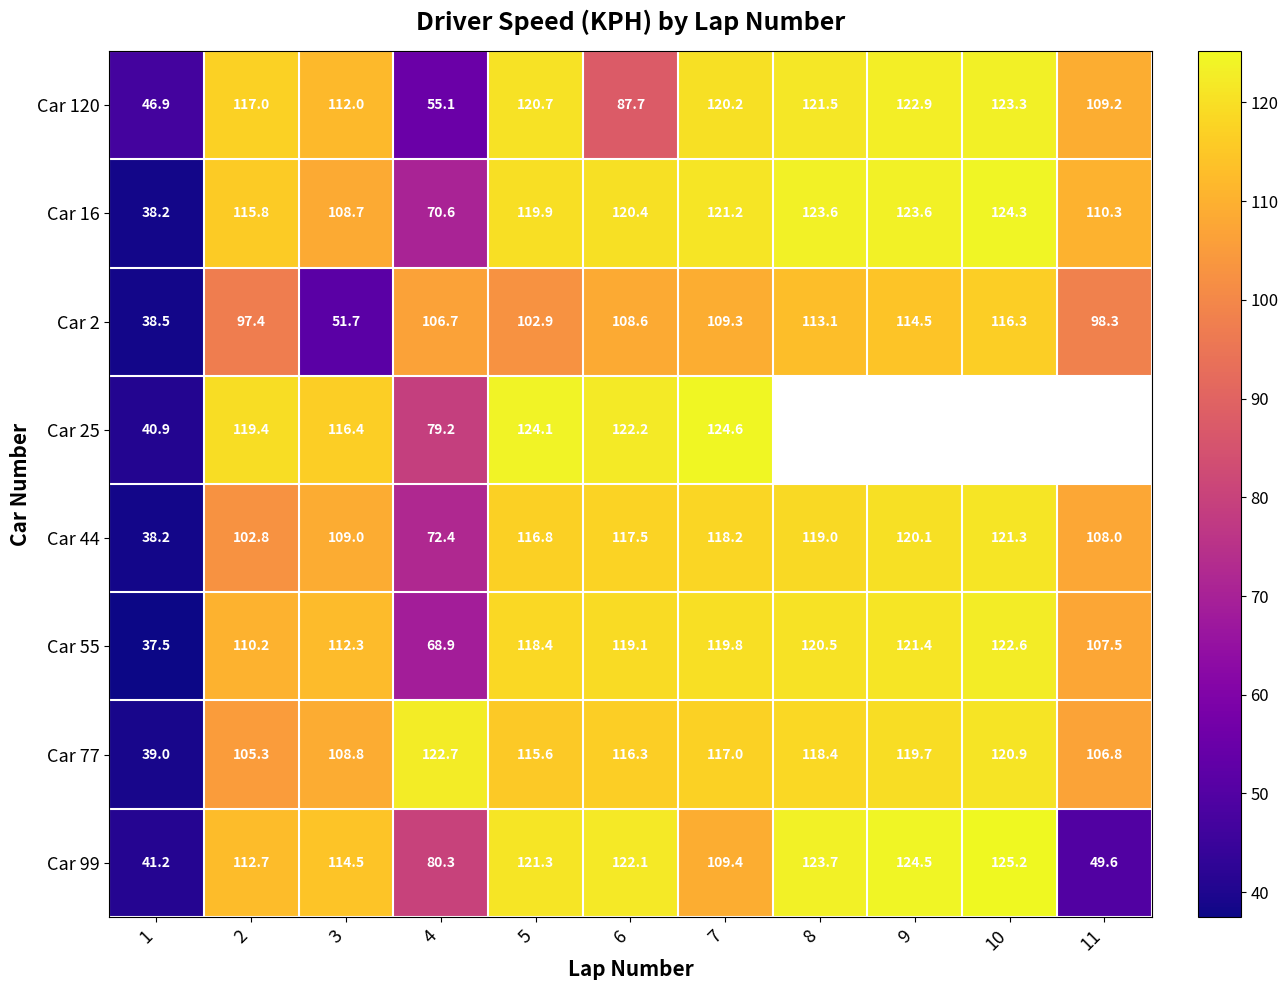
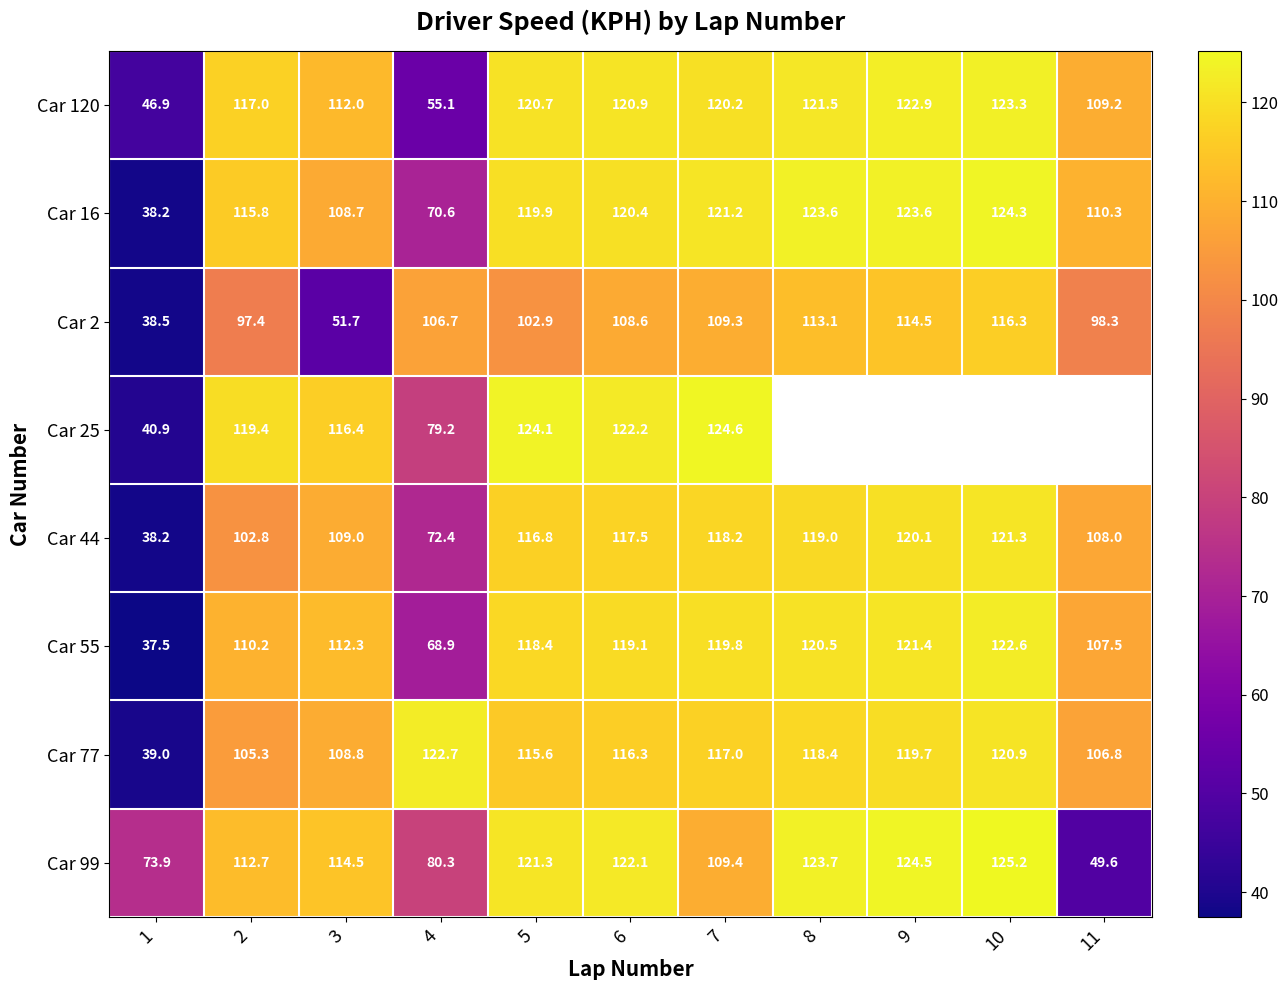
  {
    "Car 120": {
      "1": 46.9,
      "2": 117.0,
      "3": 112.0,
      "4": 55.1,
      "5": 120.7,
-     "6": 87.7,
+     "6": 120.9,
      "7": 120.2,
      "8": 121.5,
      "9": 122.9,
      "10": 123.3,
      "11": 109.2
    },
    "Car 16": {
      "1": 38.2,
      "2": 115.8,
      "3": 108.7,
      "4": 70.6,
      "5": 119.9,
      "6": 120.4,
      "7": 121.2,
      "8": 123.6,
      "9": 123.6,
      "10": 124.3,
      "11": 110.3
    },
    "Car 2": {
      "1": 38.5,
      "2": 97.4,
      "3": 51.7,
      "4": 106.7,
      "5": 102.9,
      "6": 108.6,
      "7": 109.3,
      "8": 113.1,
      "9": 114.5,
      "10": 116.3,
      "11": 98.3
    },
    "Car 25": {
      "1": 40.9,
      "2": 119.4,
      "3": 116.4,
      "4": 79.2,
      "5": 124.1,
      "6": 122.2,
      "7": 124.6
    },
    "Car 44": {
      "1": 38.2,
      "2": 102.8,
      "3": 109.0,
      "4": 72.4,
      "5": 116.8,
      "6": 117.5,
      "7": 118.2,
      "8": 119.0,
      "9": 120.1,
      "10": 121.3,
      "11": 108.0
    },
    "Car 55": {
      "1": 37.5,
      "2": 110.2,
      "3": 112.3,
      "4": 68.9,
      "5": 118.4,
      "6": 119.1,
      "7": 119.8,
      "8": 120.5,
      "9": 121.4,
      "10": 122.6,
      "11": 107.5
    },
    "Car 77": {
      "1": 39.0,
      "2": 105.3,
      "3": 108.8,
      "4": 122.7,
      "5": 115.6,
      "6": 116.3,
      "7": 117.0,
      "8": 118.4,
      "9": 119.7,
      "10": 120.9,
      "11": 106.8
    },
    "Car 99": {
-     "1": 41.2,
+     "1": 73.9,
      "2": 112.7,
      "3": 114.5,
      "4": 80.3,
      "5": 121.3,
      "6": 122.1,
      "7": 109.4,
      "8": 123.7,
      "9": 124.5,
      "10": 125.2,
      "11": 49.6
    }
  }
